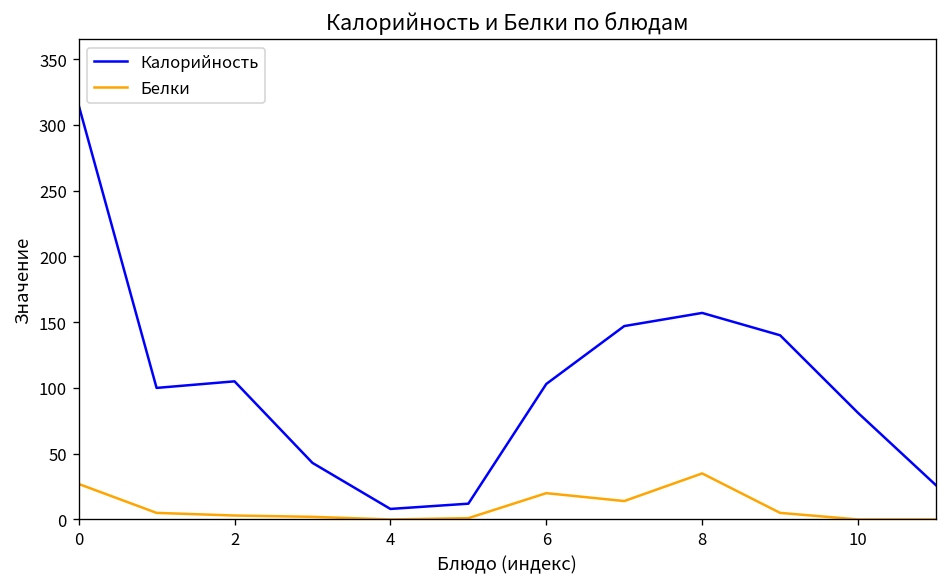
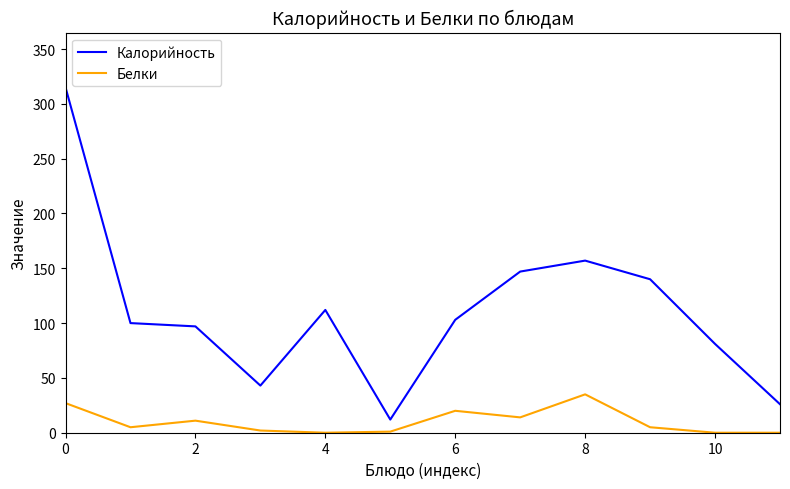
  {
    "Калорийность": {
      "0": 315,
-     "2": 105,
-     "4": 8,
+     "2": 97,
+     "4": 112,
      "6": 103,
      "8": 157,
      "10": 81
    },
    "Белки": {
      "0": 27,
-     "2": 3,
+     "2": 11,
      "4": 0,
      "6": 20,
      "8": 35,
      "10": 0
    }
  }
